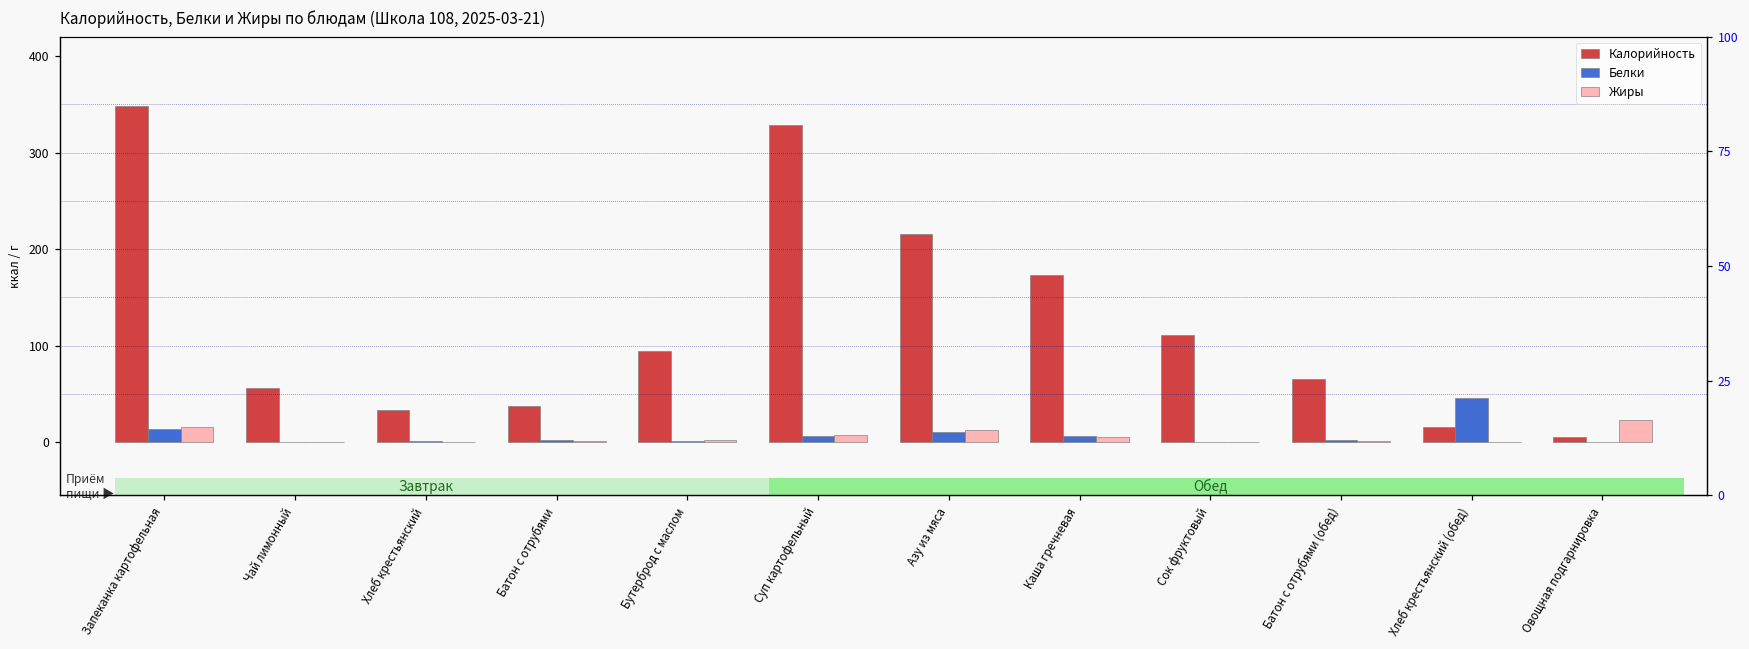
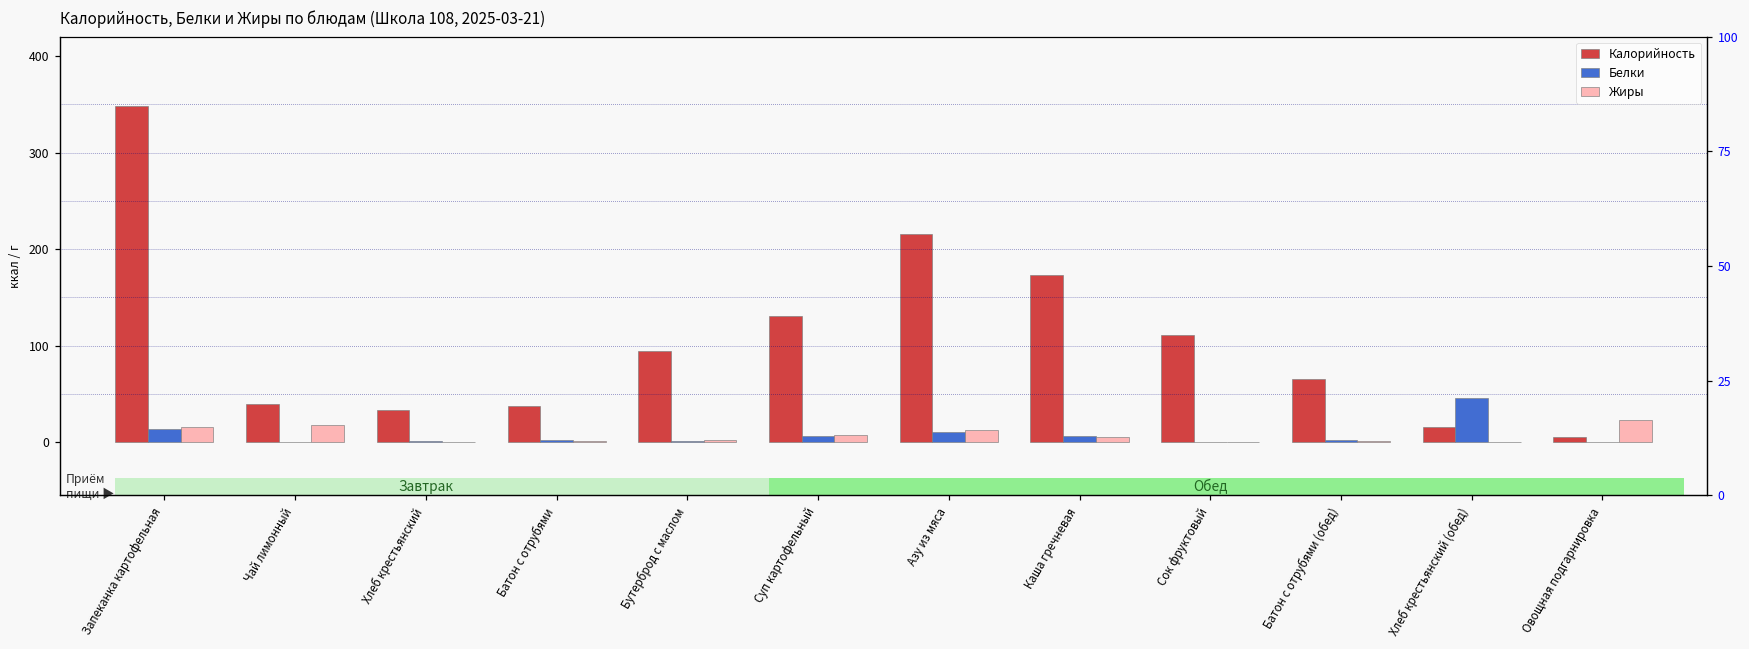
  {
    "Калорийность": {
      "Запеканка картофельная": 350,
-     "Чай лимонный": 60,
+     "Чай лимонный": 40,
      "Хлеб крестьянский": 30,
      "Батон с отрубями": 40,
      "Бутерброд с маслом": 90,
-     "Суп картофельный": 330,
+     "Суп картофельный": 130,
      "Азу из мяса": 220,
      "Каша гречневая": 170,
      "Сок фруктовый": 110,
      "Батон с отрубями (обед)": 70,
      "Хлеб крестьянский (обед)": 20,
      "Овощная подгарнировка": 10
    },
    "Белки": {
      "Запеканка картофельная": 10,
      "Суп картофельный": 10,
      "Азу из мяса": 10,
      "Каша гречневая": 10,
      "Хлеб крестьянский (обед)": 50
    },
    "Жиры": {
      "Запеканка картофельная": 20,
-     "Чай лимонный": 0,
+     "Чай лимонный": 20,
      "Суп картофельный": 10,
      "Азу из мяса": 10,
      "Каша гречневая": 10,
      "Овощная подгарнировка": 20
    }
  }
